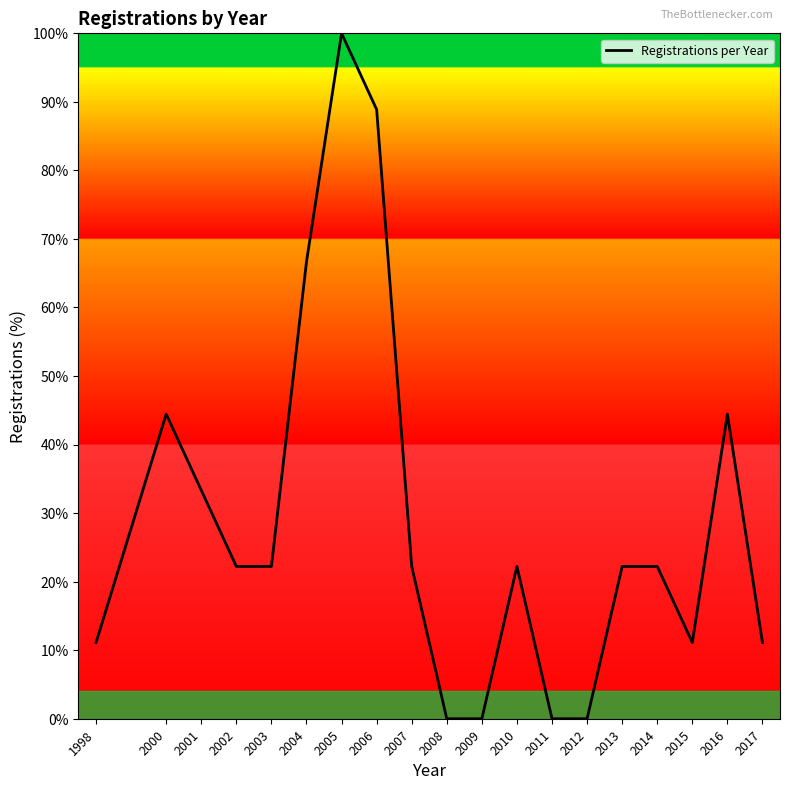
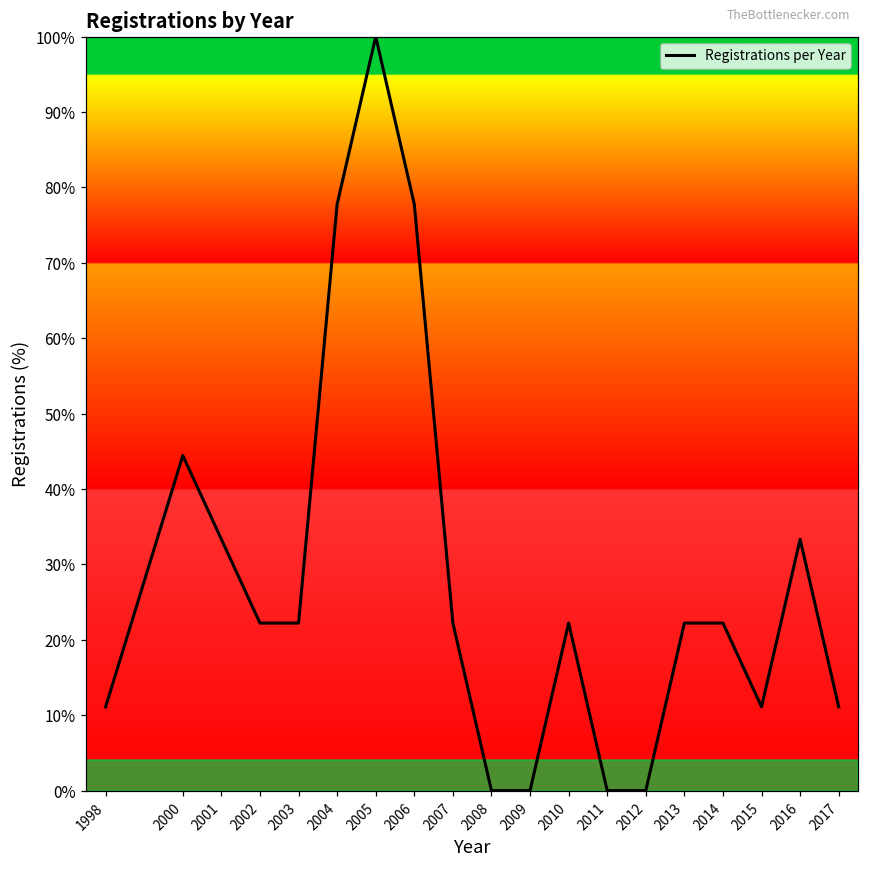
  {
    "Registrations per Year": {
      "1998": "11%",
      "2000": "44%",
      "2001": "33%",
      "2002": "22%",
      "2003": "22%",
-     "2004": "67%",
+     "2004": "78%",
      "2005": "100%",
-     "2006": "89%",
+     "2006": "78%",
      "2007": "22%",
      "2008": "0%",
      "2009": "0%",
      "2010": "22%",
      "2011": "0%",
      "2012": "0%",
      "2013": "22%",
      "2014": "22%",
      "2015": "11%",
-     "2016": "44%",
+     "2016": "33%",
      "2017": "11%"
    }
  }
